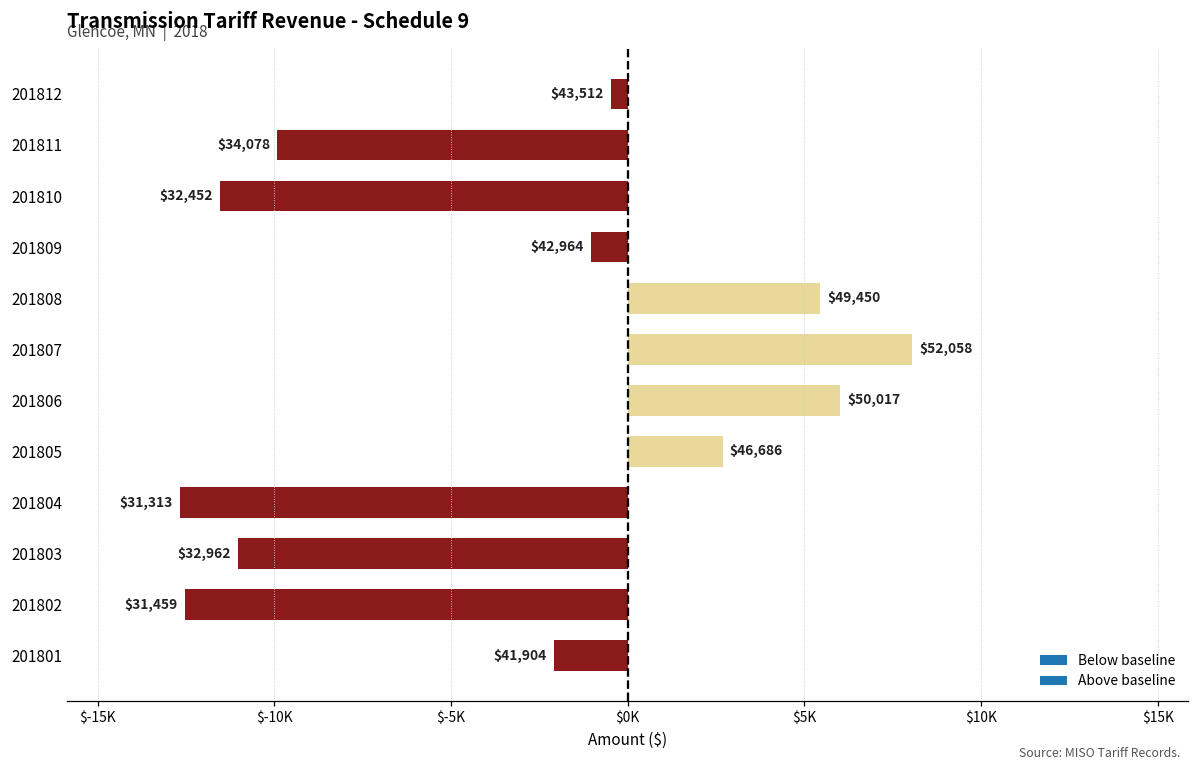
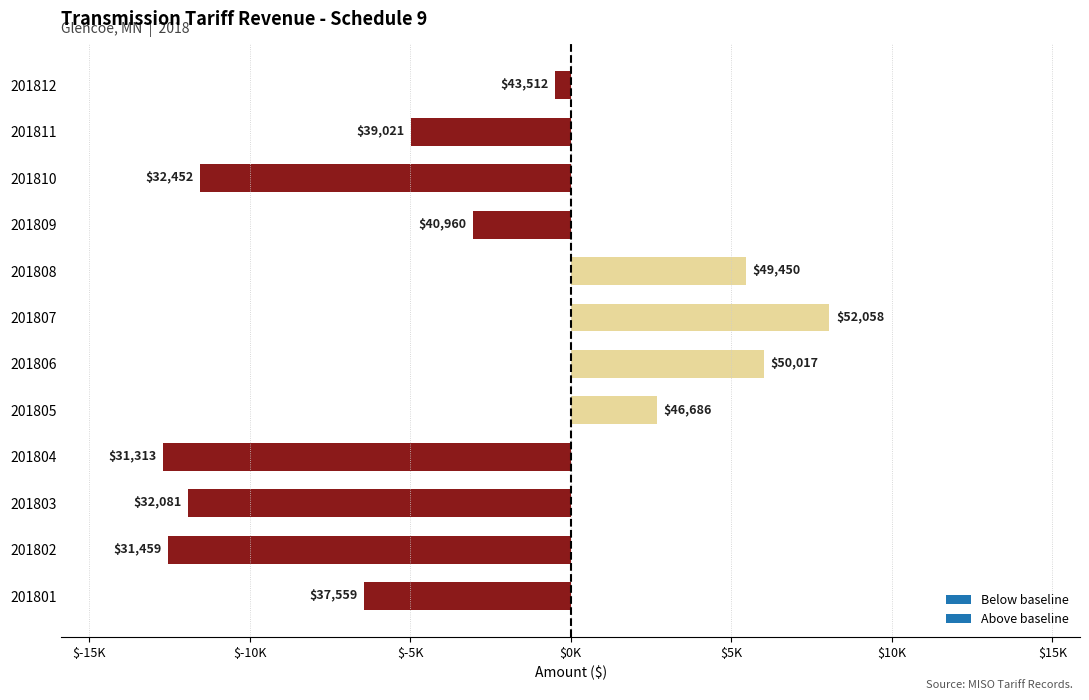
  {
-   "201811": "$34,078",
-   "201809": "$42,964",
-   "201803": "$32,962",
-   "201801": "$41,904"
+   "201811": "$39,021",
+   "201809": "$40,960",
+   "201803": "$32,081",
+   "201801": "$37,559"
  }
